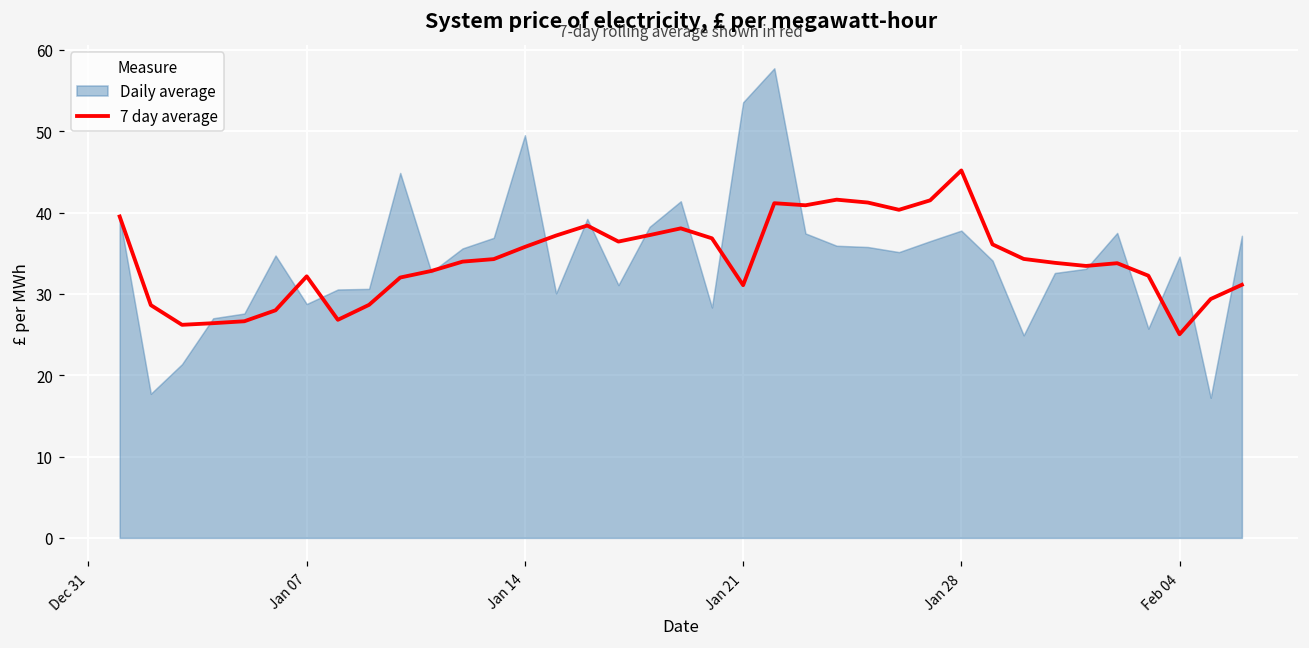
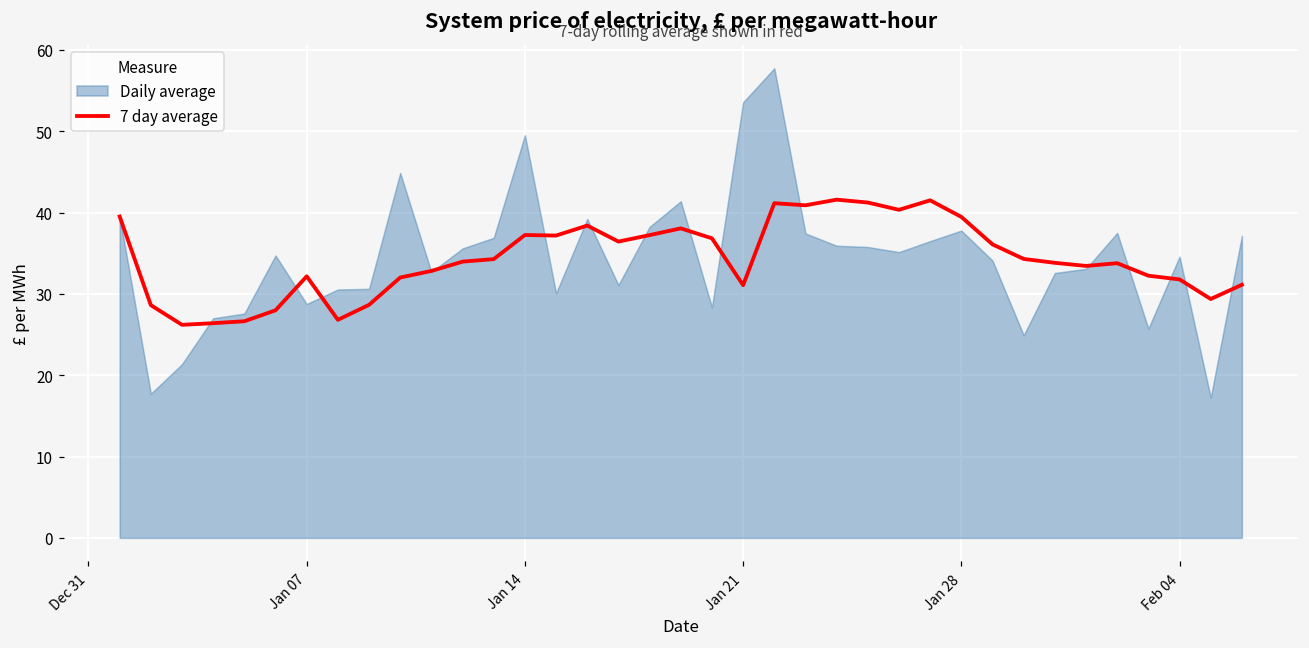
  {
    "7 day average": {
      "Jan 07": 32,
-     "Jan 14": 36,
+     "Jan 14": 37,
      "Jan 21": 31,
-     "Jan 28": 45,
-     "Feb 04": 25
+     "Jan 28": 39,
+     "Feb 04": 32
    },
    "Daily average": {
      "Jan 07": 29,
      "Jan 14": 50,
      "Jan 21": 54,
      "Jan 28": 38,
      "Feb 04": 35
    }
  }
